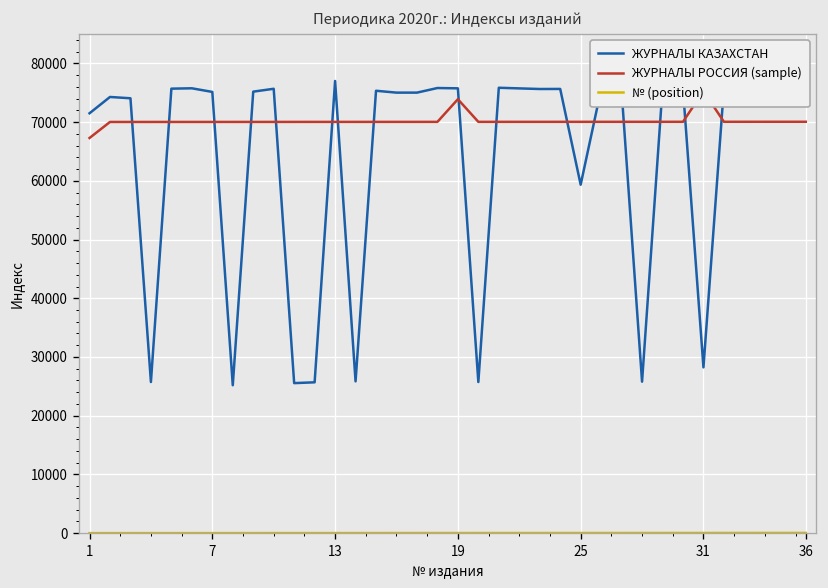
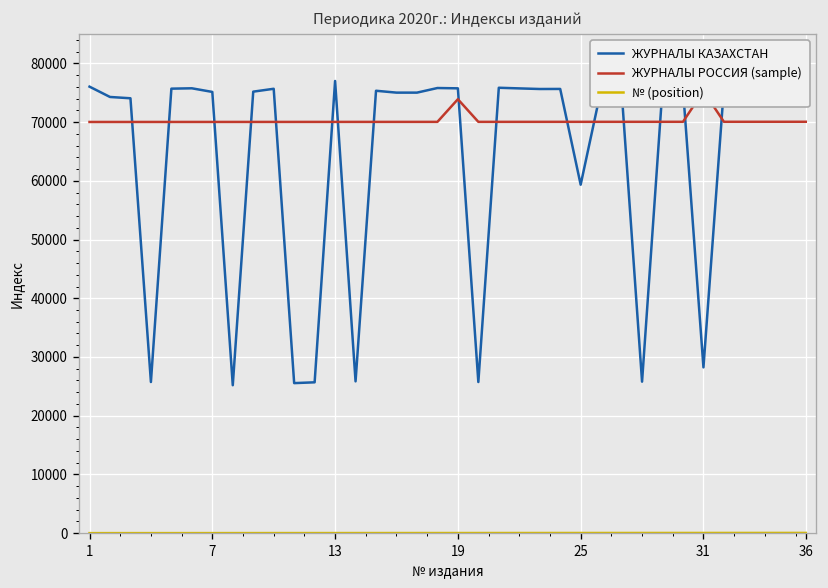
  {
    "ЖУРНАЛЫ КАЗАХСТАН": {
-     "1": 72000,
+     "1": 76000,
      "7": 75000,
      "13": 77000,
      "19": 76000,
      "25": 59000,
      "31": 28000
    },
    "ЖУРНАЛЫ РОССИЯ (sample)": {
-     "1": 67000,
+     "1": 70000,
      "7": 70000,
      "13": 70000,
      "19": 74000,
      "25": 70000,
      "36": 70000
    },
    "№ (position)": {
      "1": 0,
      "7": 0,
      "13": 0,
      "19": 0,
      "25": 0,
      "31": 0,
      "36": 0
    }
  }
